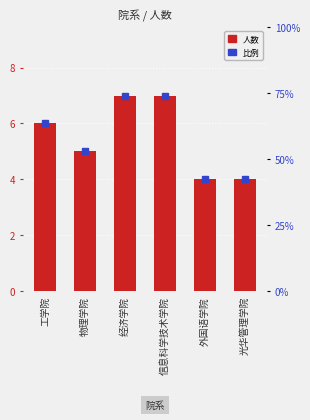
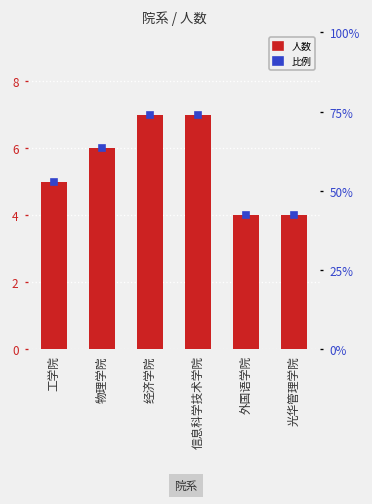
  {
    "人数": {
-     "工学院": 6,
-     "物理学院": 5,
+     "工学院": 5,
+     "物理学院": 6,
      "经济学院": 7,
      "信息科学技术学院": 7,
      "外国语学院": 4,
      "光华管理学院": 4
    }
  }
